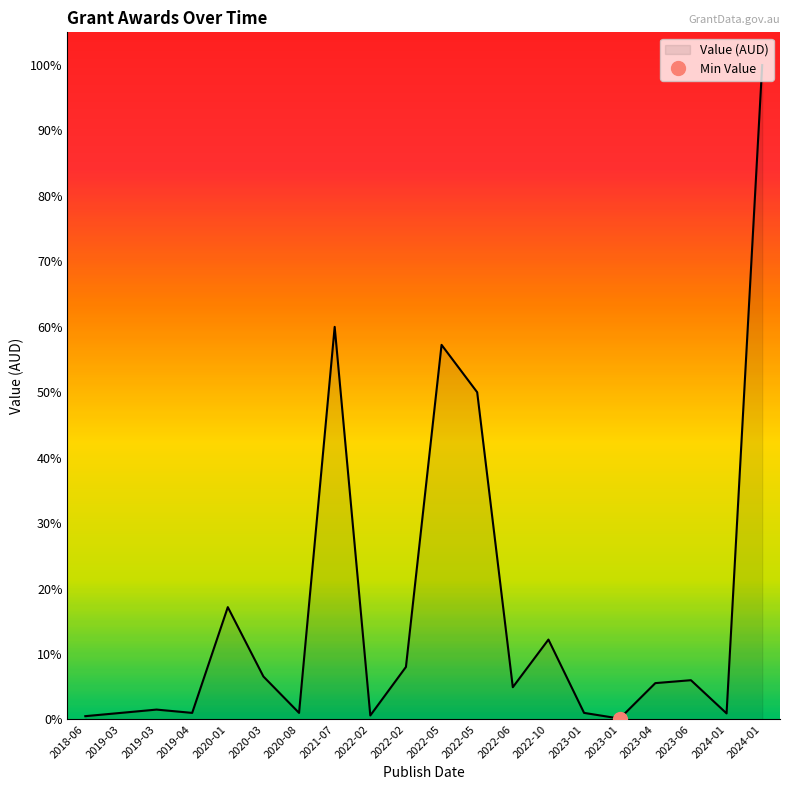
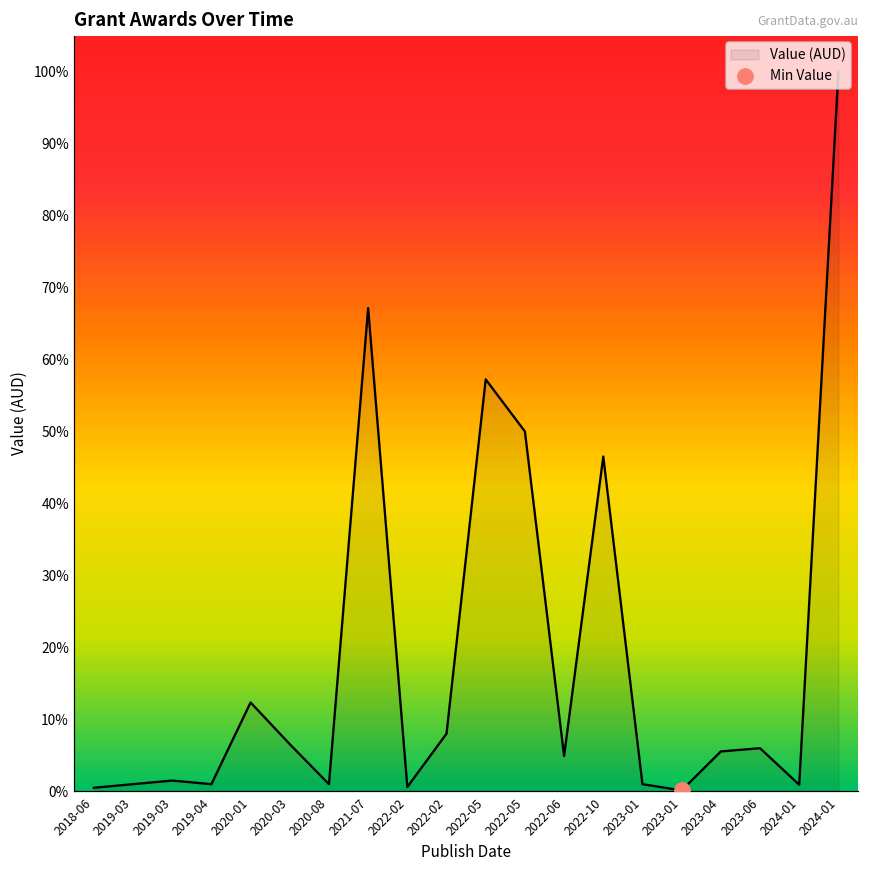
  {
    "Value (AUD)": {
      "2018-06": "1%",
      "2019-04": "1%",
-     "2020-01": "17%",
+     "2020-01": "12%",
      "2020-03": "7%",
      "2020-08": "1%",
-     "2021-07": "60%",
+     "2021-07": "67%",
      "2022-06": "5%",
-     "2022-10": "12%",
+     "2022-10": "47%",
      "2023-04": "6%",
      "2023-06": "6%"
    }
  }
